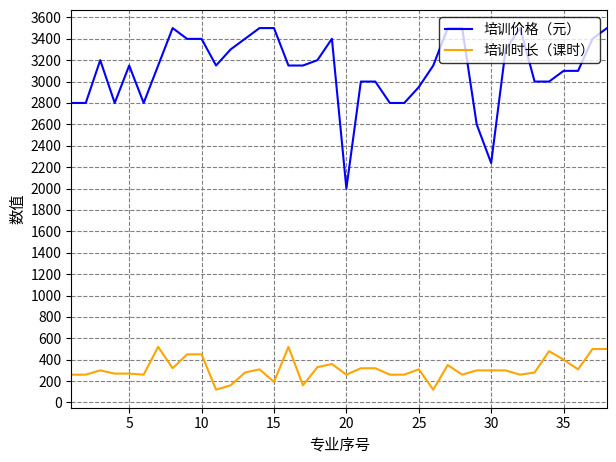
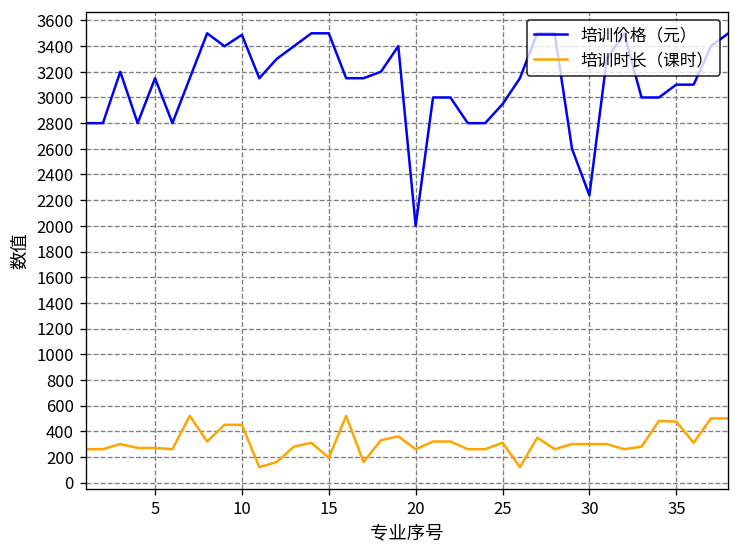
  {
    "培训价格（元）": {
      "5": 3150,
-     "10": 3400,
+     "10": 3490,
      "15": 3500,
      "20": 2000,
      "25": 2950,
      "30": 2240,
      "35": 3100
    },
    "培训时长（课时）": {
      "5": 270,
      "10": 450,
      "15": 190,
      "20": 260,
      "25": 310,
      "30": 300,
-     "35": 400
+     "35": 480
    }
  }
